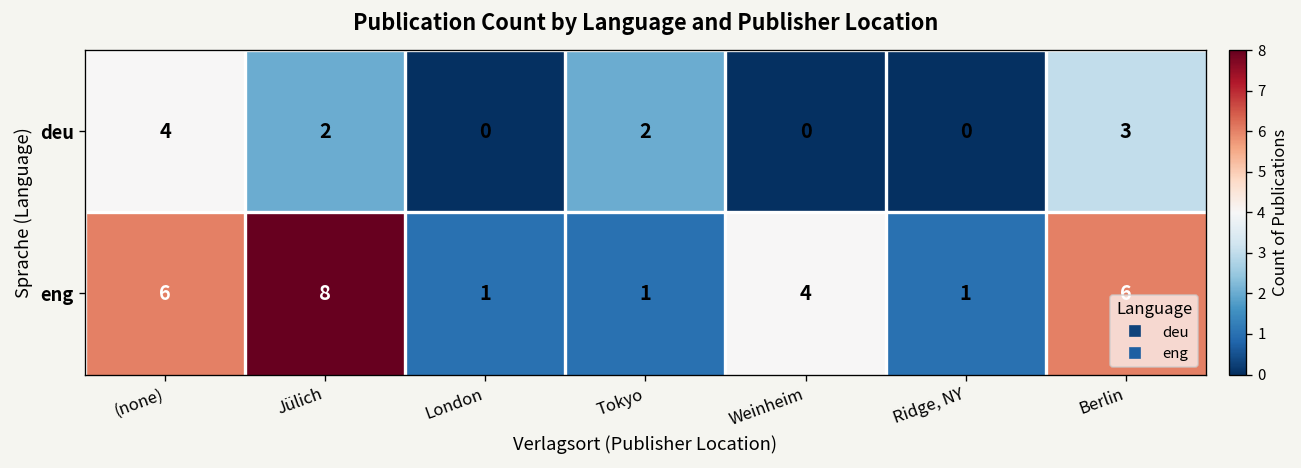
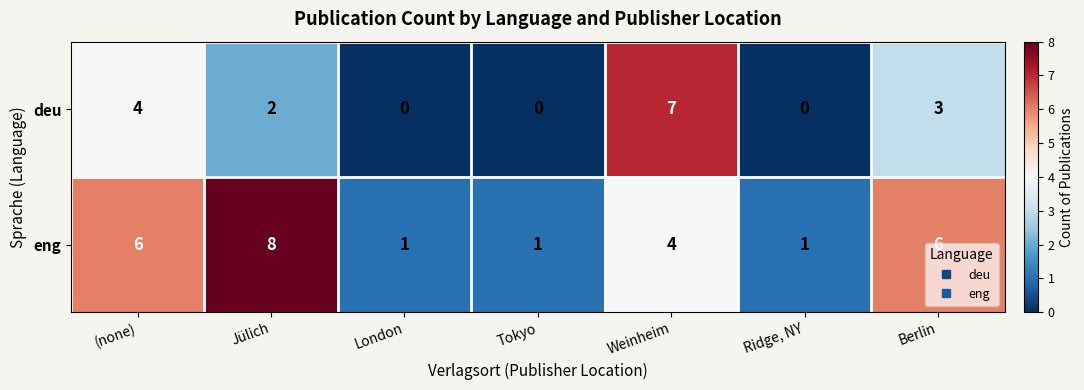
  {
    "deu": {
      "(none)": 4,
      "Jülich": 2,
      "London": 0,
-     "Tokyo": 2,
-     "Weinheim": 0,
+     "Tokyo": 0,
+     "Weinheim": 7,
      "Ridge, NY": 0,
      "Berlin": 3
    },
    "eng": {
      "(none)": 6,
      "Jülich": 8,
      "London": 1,
      "Tokyo": 1,
      "Weinheim": 4,
      "Ridge, NY": 1
    }
  }
